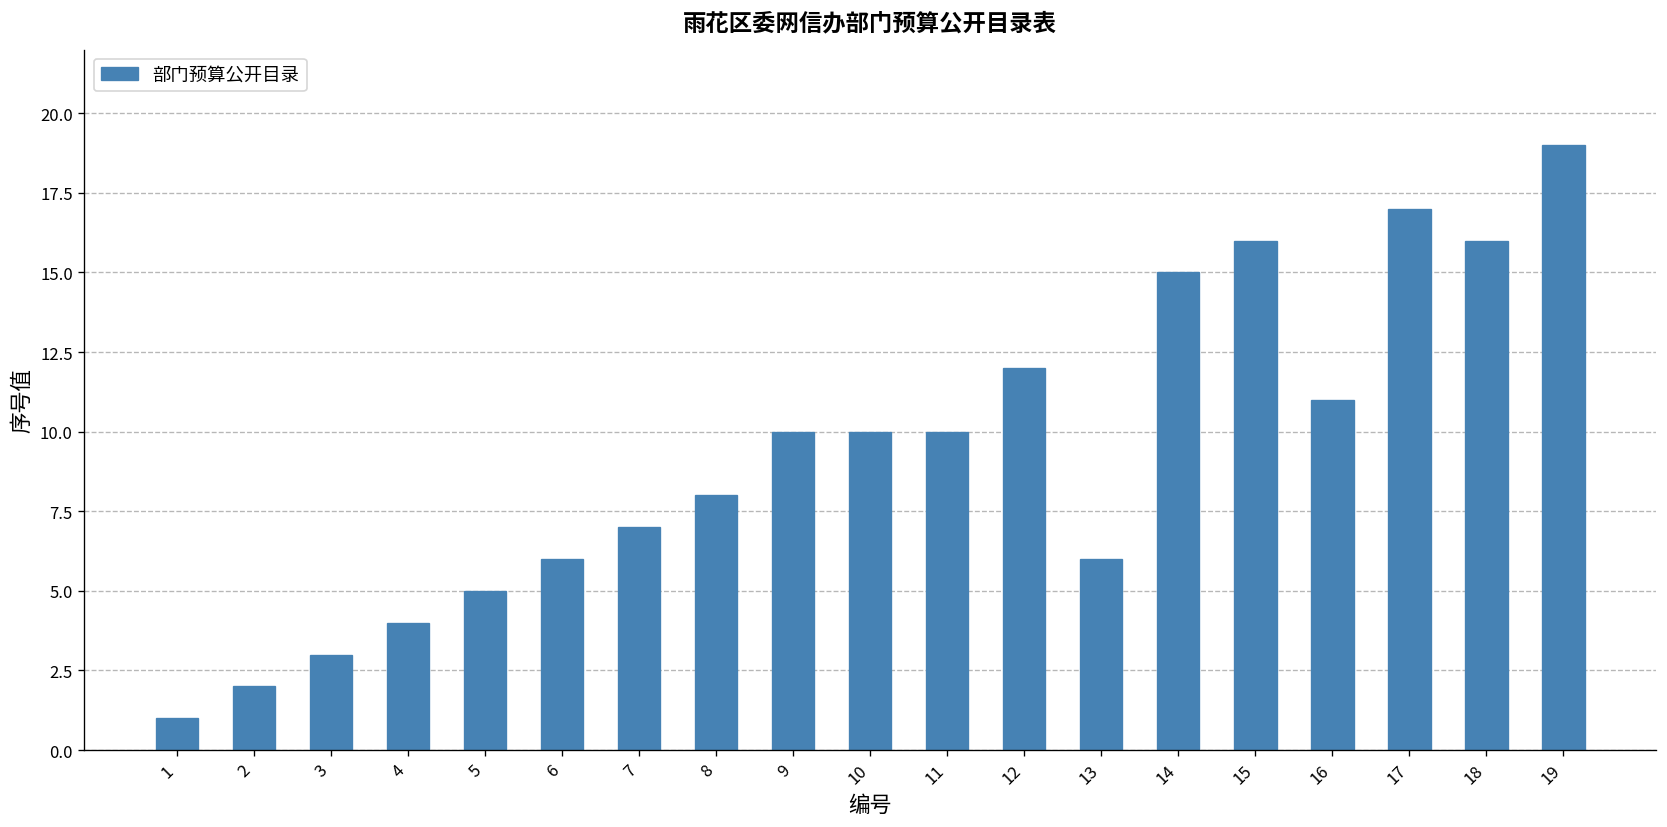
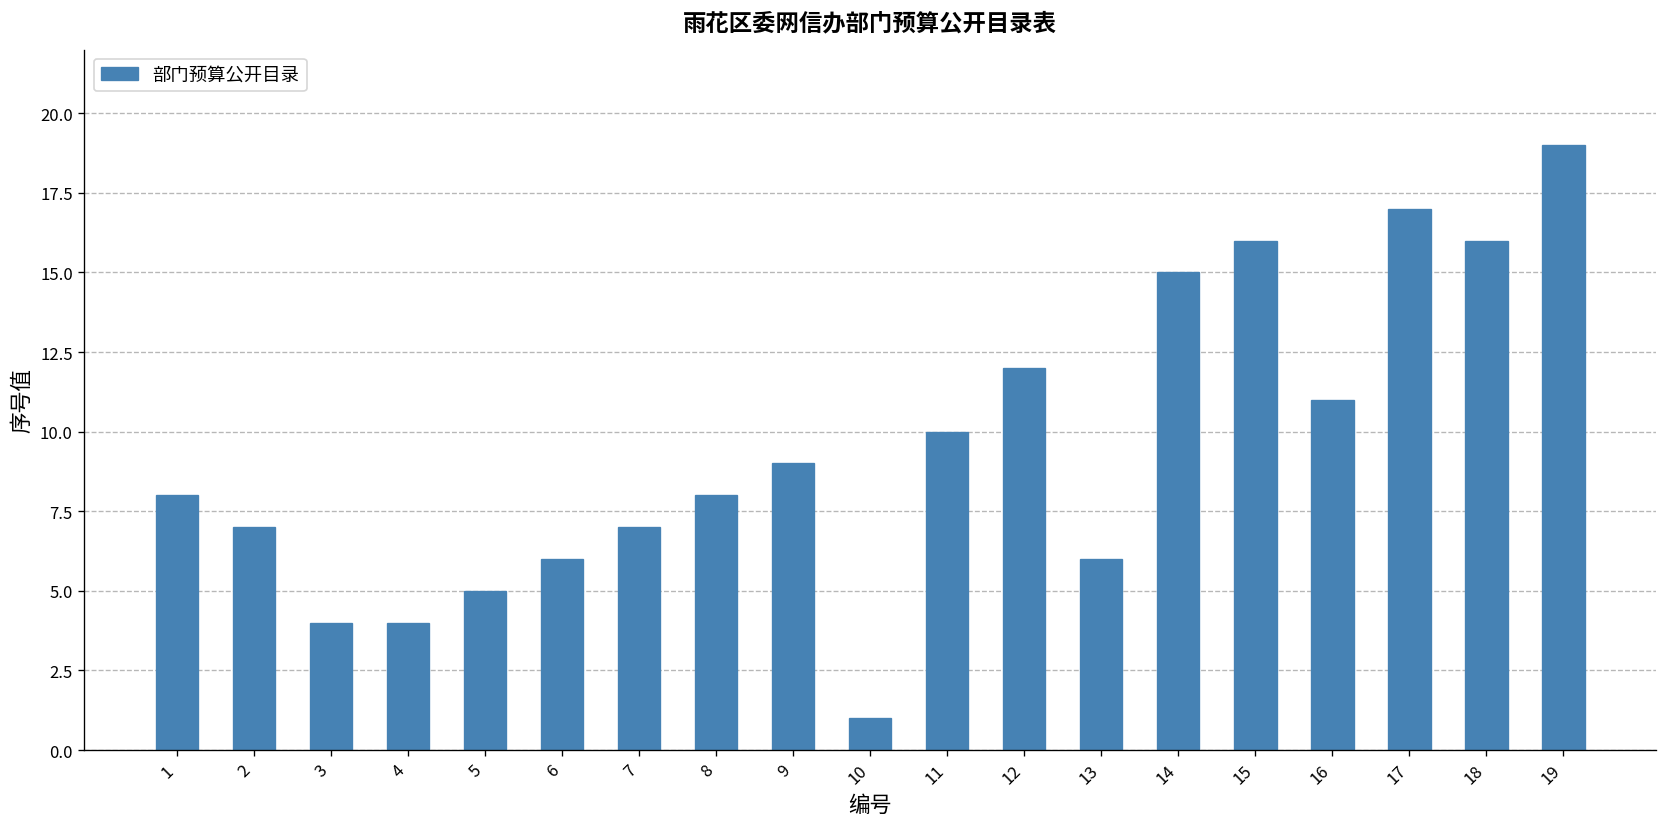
  {
-   "1": 1,
-   "2": 2,
-   "3": 3,
+   "1": 8,
+   "2": 7,
+   "3": 4,
    "4": 4,
    "5": 5,
    "6": 6,
    "7": 7,
    "8": 8,
-   "9": 10,
-   "10": 10,
+   "9": 9,
+   "10": 1,
    "11": 10,
    "12": 12,
    "13": 6,
    "14": 15,
    "15": 16,
    "16": 11,
    "17": 17,
    "18": 16,
    "19": 19
  }
